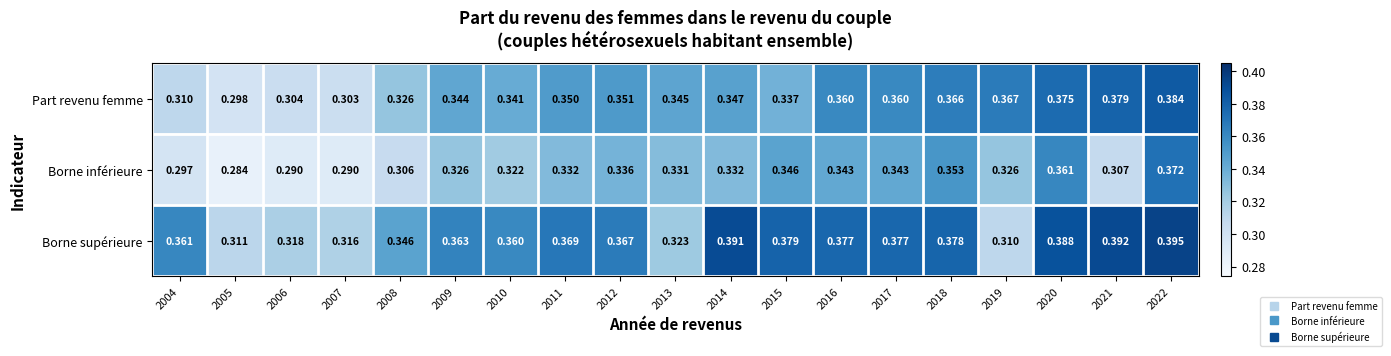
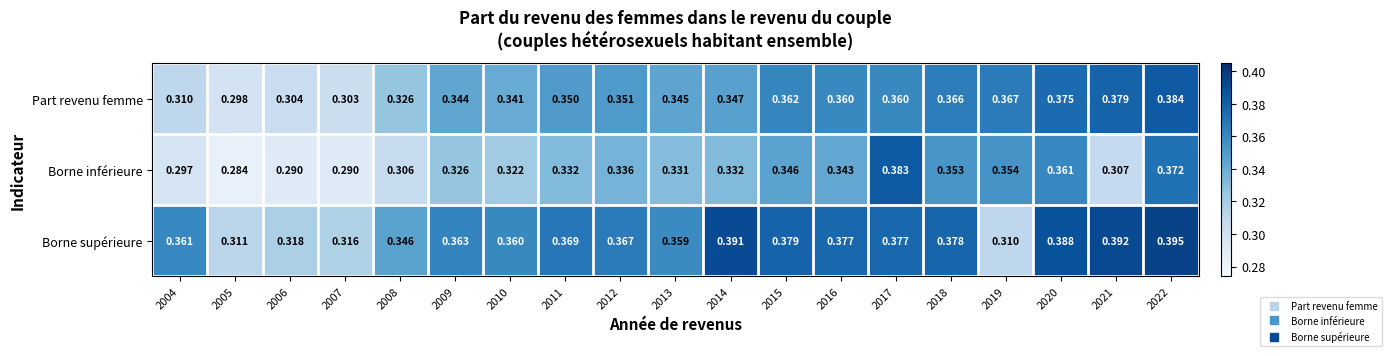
  {
    "Part revenu femme": {
      "2004": 0.310,
      "2005": 0.298,
      "2006": 0.304,
      "2007": 0.303,
      "2008": 0.326,
      "2009": 0.344,
      "2010": 0.341,
      "2011": 0.350,
      "2012": 0.351,
      "2013": 0.345,
      "2014": 0.347,
-     "2015": 0.337,
+     "2015": 0.362,
      "2016": 0.360,
      "2017": 0.360,
      "2018": 0.366,
      "2019": 0.367,
      "2020": 0.375,
      "2021": 0.379,
      "2022": 0.384
    },
    "Borne inférieure": {
      "2004": 0.297,
      "2005": 0.284,
      "2006": 0.290,
      "2007": 0.290,
      "2008": 0.306,
      "2009": 0.326,
      "2010": 0.322,
      "2011": 0.332,
      "2012": 0.336,
      "2013": 0.331,
      "2014": 0.332,
      "2015": 0.346,
      "2016": 0.343,
-     "2017": 0.343,
+     "2017": 0.383,
      "2018": 0.353,
-     "2019": 0.326,
+     "2019": 0.354,
      "2020": 0.361,
      "2021": 0.307,
      "2022": 0.372
    },
    "Borne supérieure": {
      "2004": 0.361,
      "2005": 0.311,
      "2006": 0.318,
      "2007": 0.316,
      "2008": 0.346,
      "2009": 0.363,
      "2010": 0.360,
      "2011": 0.369,
      "2012": 0.367,
-     "2013": 0.323,
+     "2013": 0.359,
      "2014": 0.391,
      "2015": 0.379,
      "2016": 0.377,
      "2017": 0.377,
      "2018": 0.378,
      "2019": 0.310,
      "2020": 0.388,
      "2021": 0.392,
      "2022": 0.395
    }
  }
